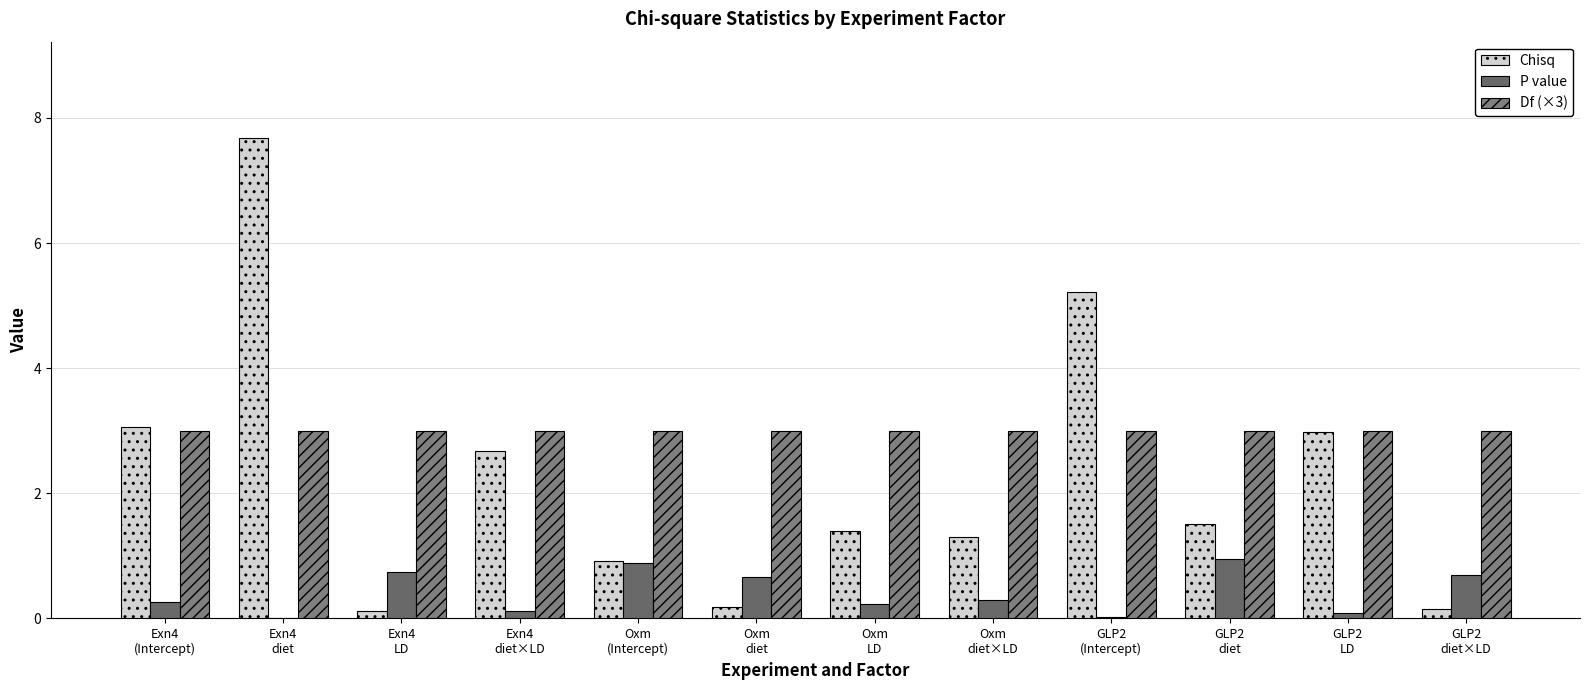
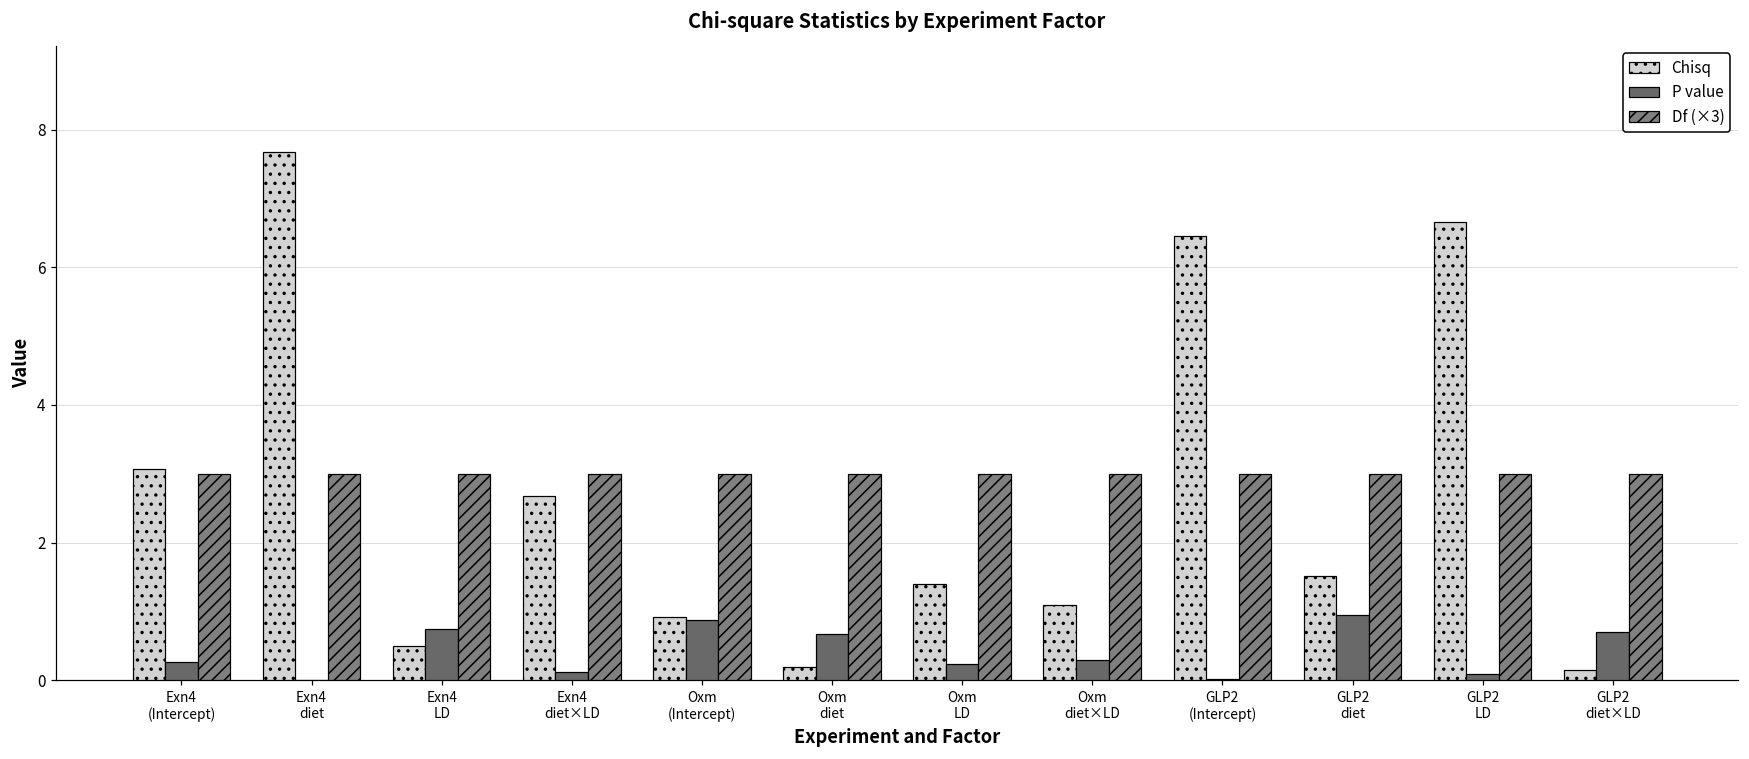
  {
    "Chisq": {
      "Exn4 (Intercept)": 3.1,
      "Exn4 diet": 7.7,
-     "Exn4 LD": 0.1,
+     "Exn4 LD": 0.5,
      "Exn4 diet×LD": 2.7,
      "Oxm (Intercept)": 0.9,
      "Oxm diet": 0.2,
      "Oxm LD": 1.4,
-     "Oxm diet×LD": 1.3,
-     "GLP2 (Intercept)": 5.2,
+     "Oxm diet×LD": 1.1,
+     "GLP2 (Intercept)": 6.5,
      "GLP2 diet": 1.5,
-     "GLP2 LD": 3.0,
+     "GLP2 LD": 6.7,
      "GLP2 diet×LD": 0.2
    }
  }
